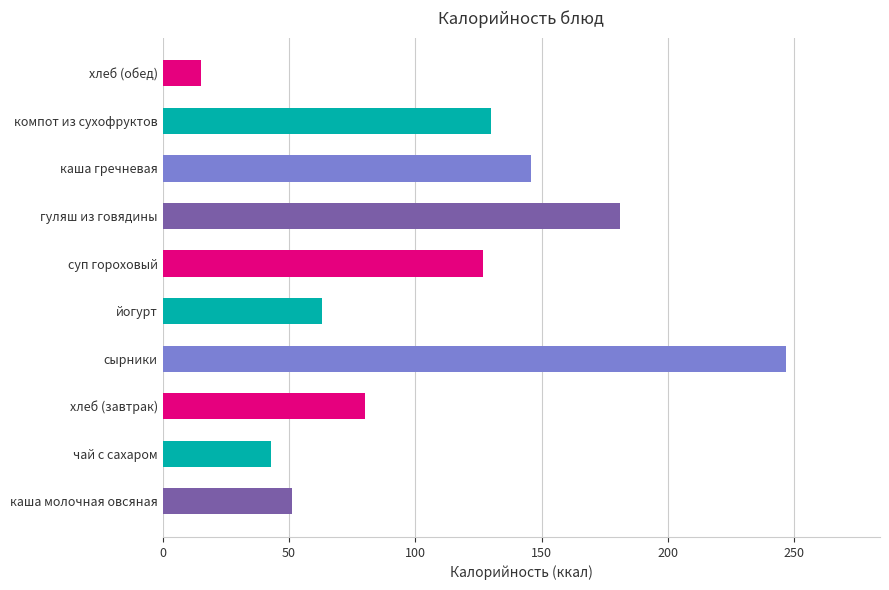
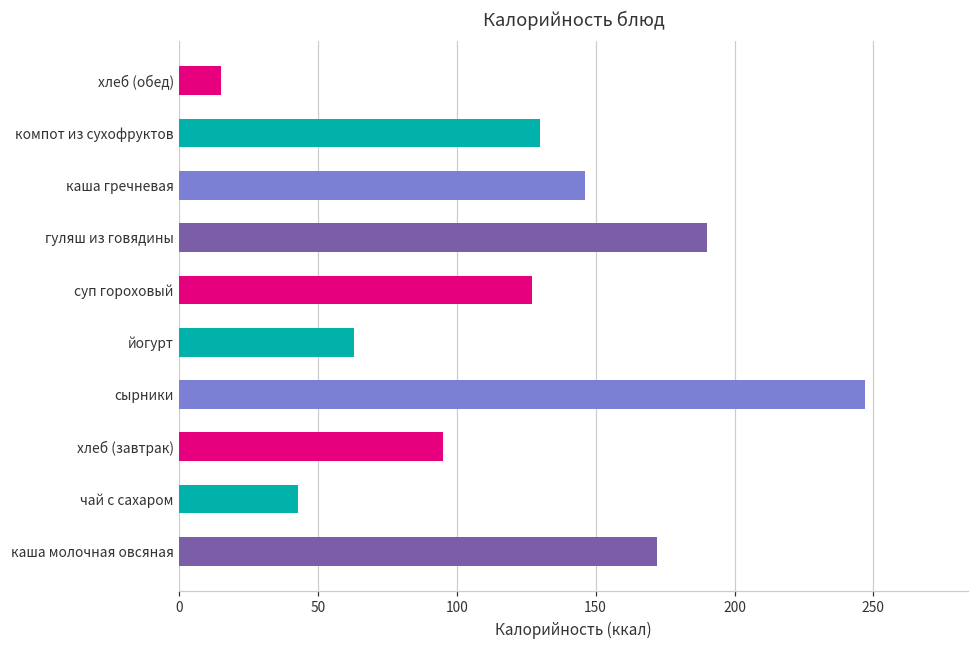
  {
    "хлеб (обед)": 15,
    "компот из сухофруктов": 130,
    "каша гречневая": 146,
-   "гуляш из говядины": 181,
+   "гуляш из говядины": 190,
    "суп гороховый": 127,
    "йогурт": 63,
    "сырники": 247,
-   "хлеб (завтрак)": 80,
+   "хлеб (завтрак)": 95,
    "чай с сахаром": 43,
-   "каша молочная овсяная": 51
+   "каша молочная овсяная": 172
  }
